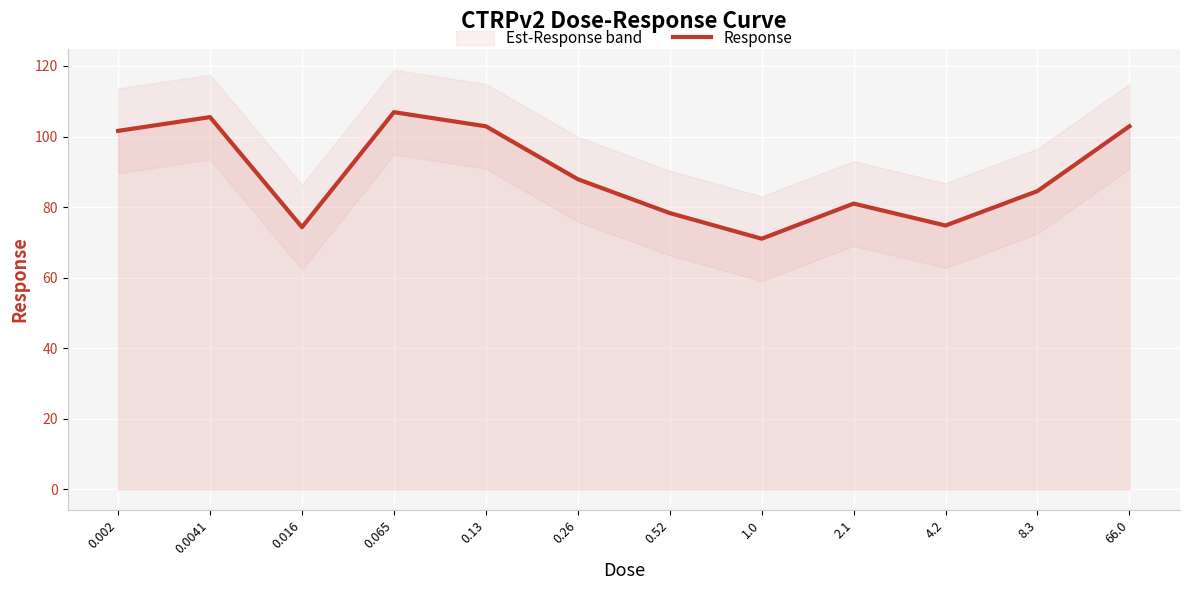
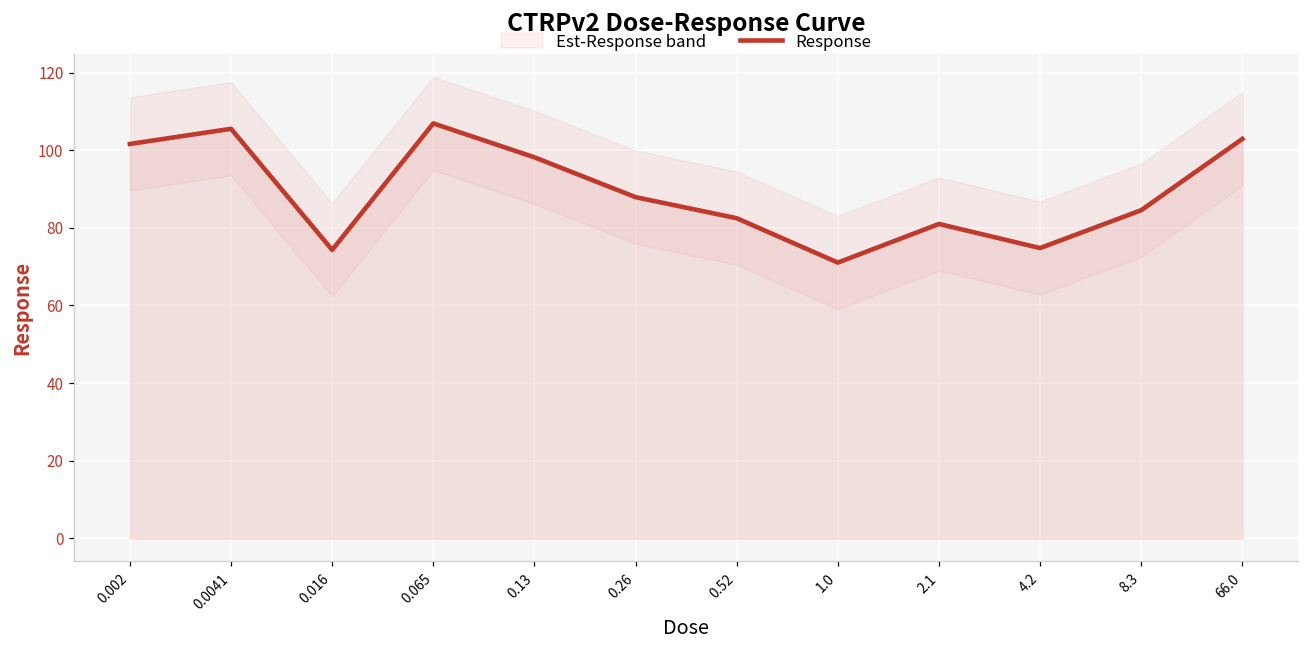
  {
    "Response": {
      "0.002": 102,
      "0.0041": 106,
      "0.016": 74,
      "0.065": 107,
-     "0.13": 103,
+     "0.13": 98,
      "0.26": 88,
-     "0.52": 78,
+     "0.52": 82,
      "1.0": 71,
      "2.1": 81,
      "4.2": 75,
      "8.3": 85,
      "66.0": 103
    }
  }
